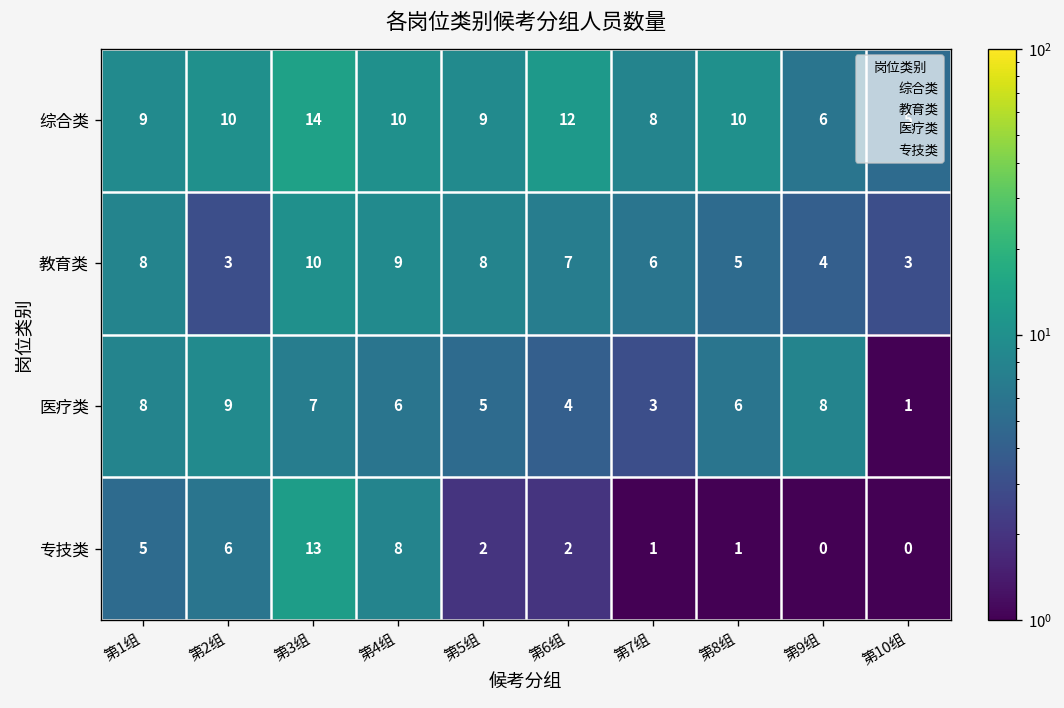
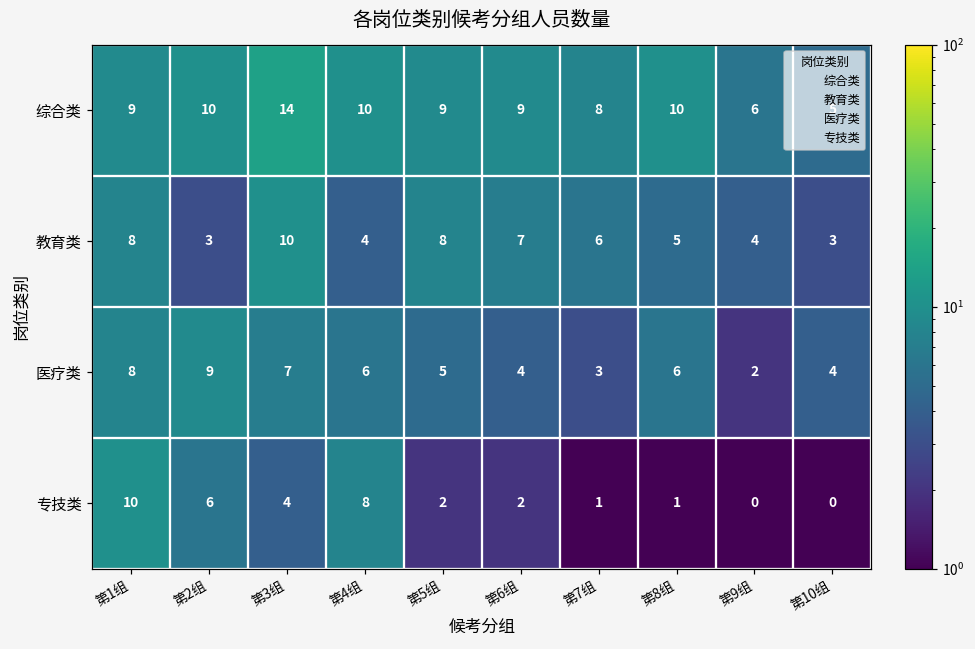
  {
    "综合类": {
      "第1组": 9,
      "第2组": 10,
      "第3组": 14,
      "第4组": 10,
      "第5组": 9,
-     "第6组": 12,
+     "第6组": 9,
      "第7组": 8,
      "第8组": 10,
      "第9组": 6
    },
    "教育类": {
      "第1组": 8,
      "第2组": 3,
      "第3组": 10,
-     "第4组": 9,
+     "第4组": 4,
      "第5组": 8,
      "第6组": 7,
      "第7组": 6,
      "第8组": 5,
      "第9组": 4,
      "第10组": 3
    },
    "医疗类": {
      "第1组": 8,
      "第2组": 9,
      "第3组": 7,
      "第4组": 6,
      "第5组": 5,
      "第6组": 4,
      "第7组": 3,
      "第8组": 6,
-     "第9组": 8,
-     "第10组": 1
+     "第9组": 2,
+     "第10组": 4
    },
    "专技类": {
-     "第1组": 5,
+     "第1组": 10,
      "第2组": 6,
-     "第3组": 13,
+     "第3组": 4,
      "第4组": 8,
      "第5组": 2,
      "第6组": 2,
      "第7组": 1,
      "第8组": 1,
      "第9组": 0,
      "第10组": 0
    }
  }
